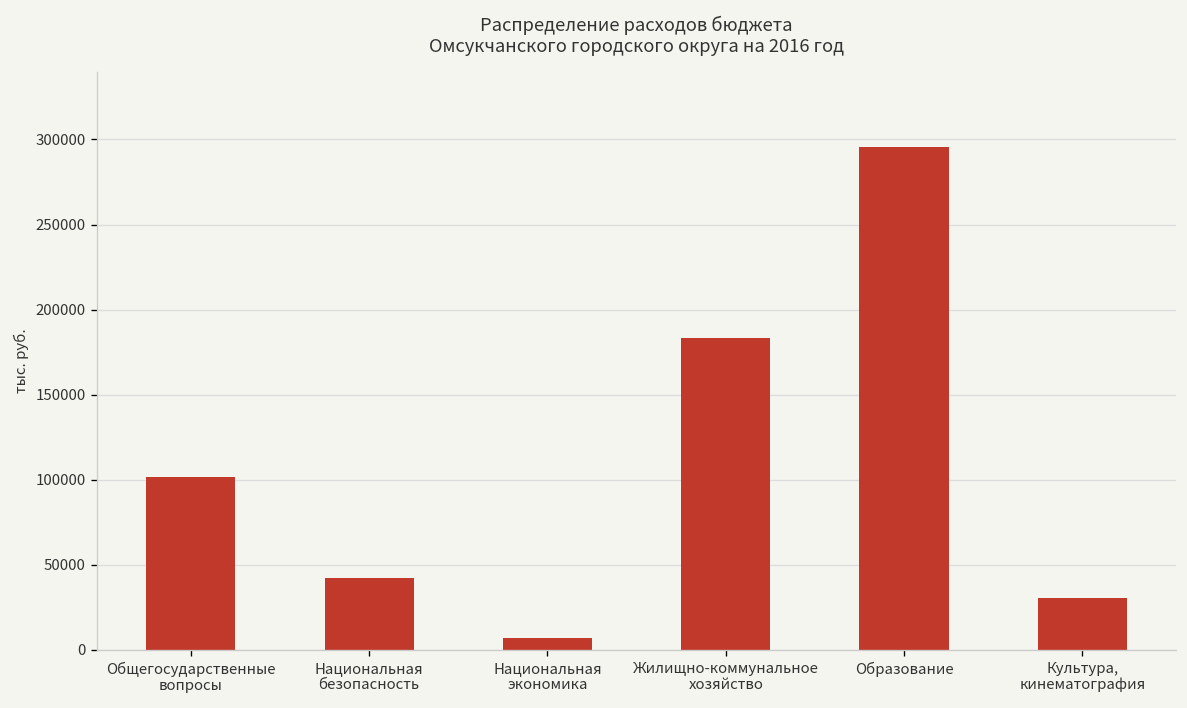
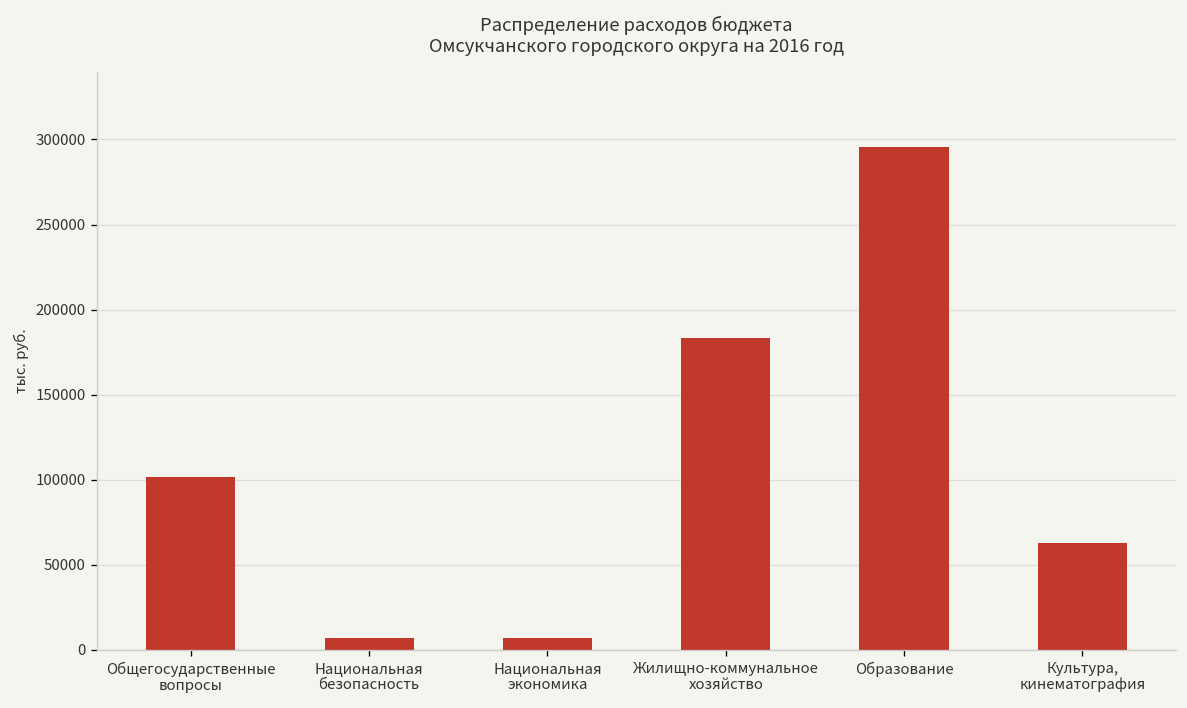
  {
    "Общегосударственные вопросы": 101000,
-   "Национальная безопасность": 42000,
+   "Национальная безопасность": 7000,
    "Национальная экономика": 7000,
    "Жилищно-коммунальное хозяйство": 183000,
    "Образование": 295000,
-   "Культура, кинематография": 31000
+   "Культура, кинематография": 63000
  }
